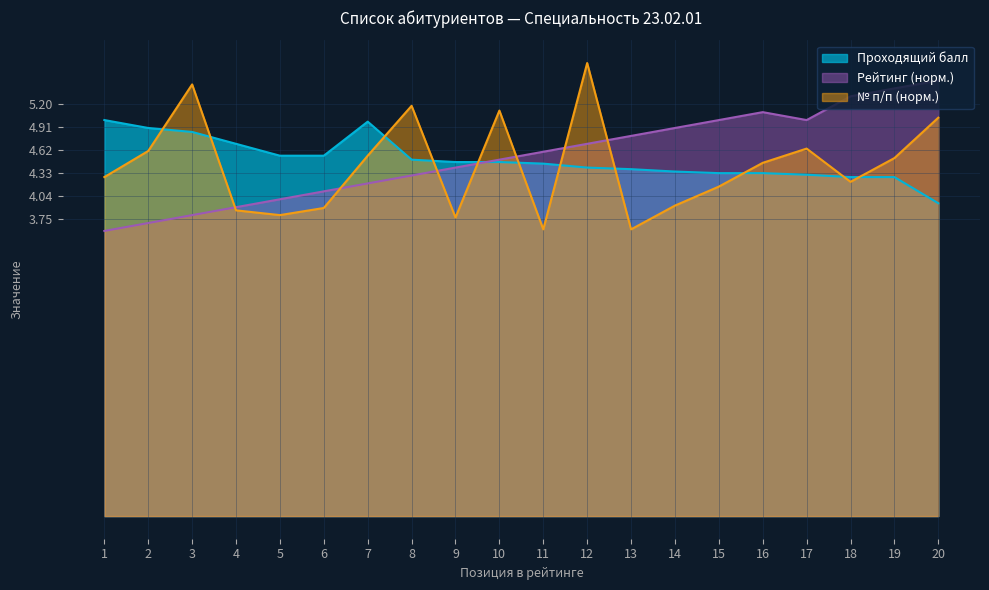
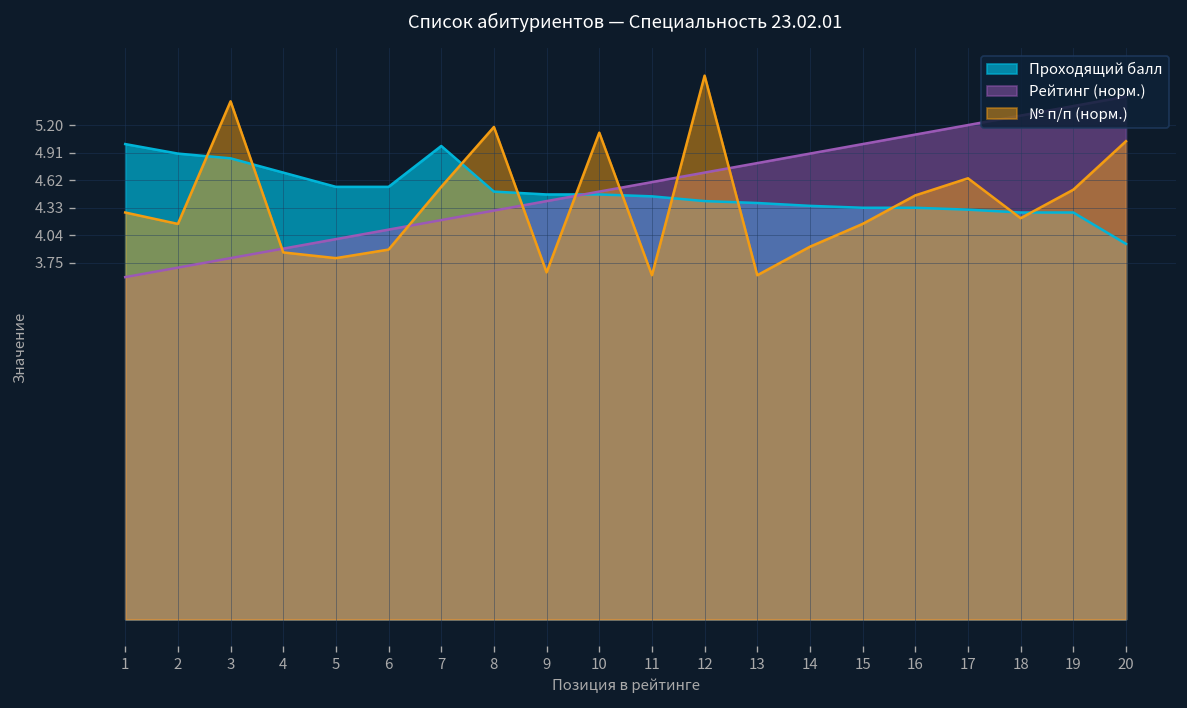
  {
    "Проходящий балл": {
      "1": 5.0,
      "2": 4.9,
      "3": 4.9,
      "4": 4.7,
      "5": 4.6,
      "6": 4.6,
      "7": 5.0,
      "8": 4.5,
      "9": 4.5,
      "11": 4.5,
      "12": 4.4,
      "13": 4.4,
      "14": 4.4,
      "15": 4.3,
      "16": 4.3,
      "17": 4.3,
      "18": 4.3,
      "19": 4.3,
      "20": 4.0
    },
    "Рейтинг (норм.)": {
      "1": 3.6,
      "2": 3.7,
      "3": 3.8,
      "4": 3.9,
      "5": 4.0,
      "6": 4.1,
      "7": 4.2,
      "8": 4.3,
      "9": 4.4,
      "11": 4.6,
      "12": 4.7,
      "13": 4.8,
      "14": 4.9,
      "15": 5.0,
      "16": 5.1,
-     "17": 5.0
+     "17": 5.2
    },
    "№ п/п (норм.)": {
      "1": 4.3,
-     "2": 4.6,
+     "2": 4.2,
      "3": 5.5,
      "4": 3.9,
      "5": 3.8,
      "6": 3.9,
      "7": 4.6,
      "8": 5.2,
-     "9": 3.8,
+     "9": 3.7,
      "10": 5.1,
      "11": 3.6,
      "12": 5.7,
      "13": 3.6,
      "14": 3.9,
      "15": 4.2,
      "16": 4.5,
      "17": 4.6,
      "18": 4.2,
      "19": 4.5,
      "20": 5.0
    }
  }
